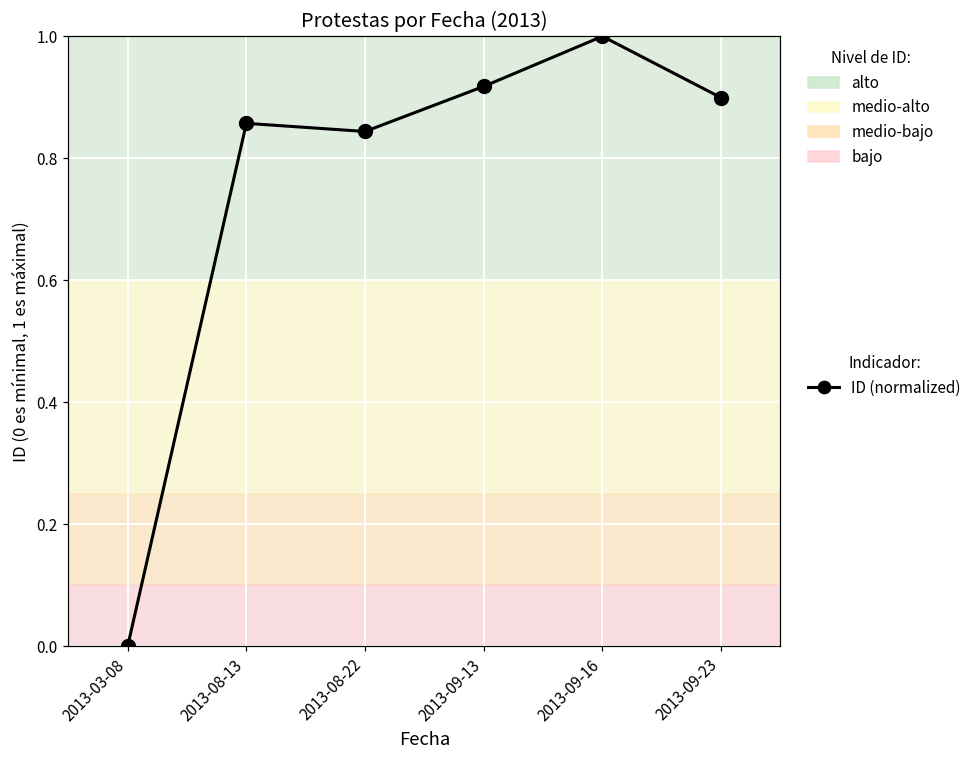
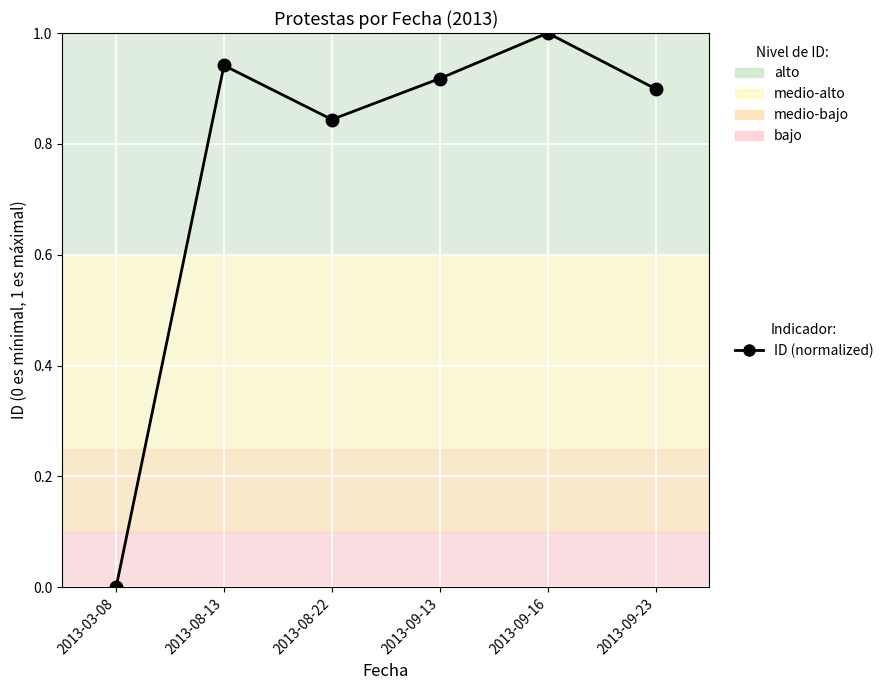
  {
    "2013-03-08": 0.00,
-   "2013-08-13": 0.86,
+   "2013-08-13": 0.94,
    "2013-08-22": 0.84,
    "2013-09-13": 0.92,
    "2013-09-16": 1.00,
    "2013-09-23": 0.90
  }
